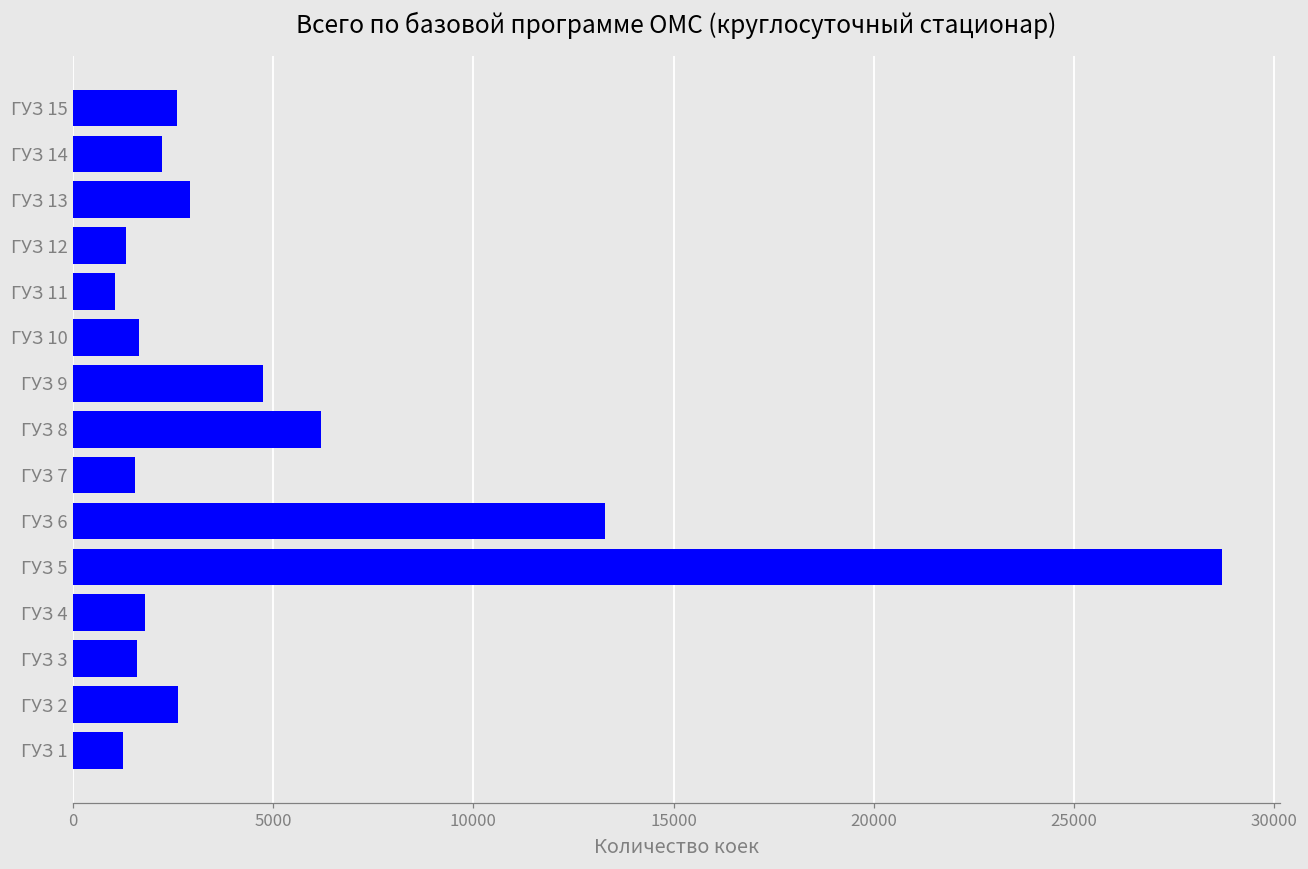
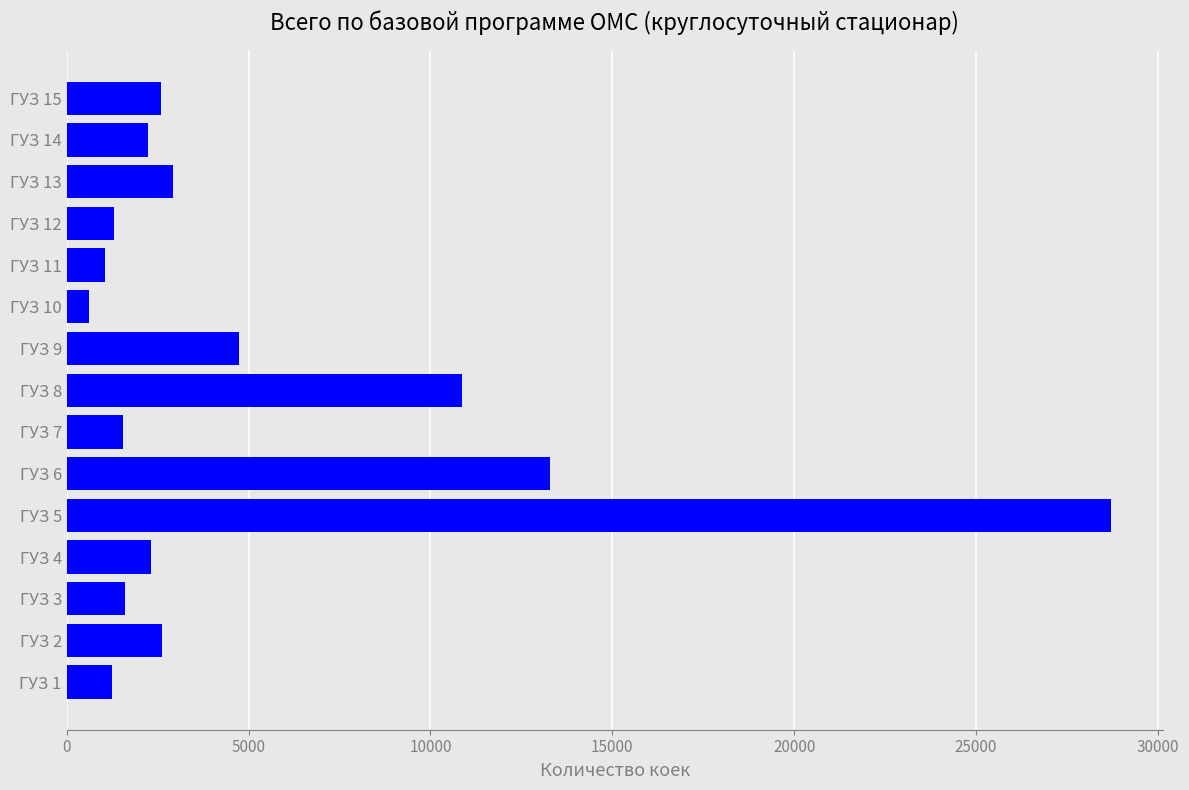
  {
    "ГУЗ 15": 2600,
    "ГУЗ 14": 2200,
    "ГУЗ 13": 2900,
    "ГУЗ 12": 1300,
    "ГУЗ 11": 1000,
-   "ГУЗ 10": 1600,
+   "ГУЗ 10": 600,
    "ГУЗ 9": 4700,
-   "ГУЗ 8": 6200,
+   "ГУЗ 8": 10900,
    "ГУЗ 7": 1500,
    "ГУЗ 6": 13300,
    "ГУЗ 5": 28700,
-   "ГУЗ 4": 1800,
+   "ГУЗ 4": 2300,
    "ГУЗ 3": 1600,
    "ГУЗ 2": 2600,
    "ГУЗ 1": 1300
  }
